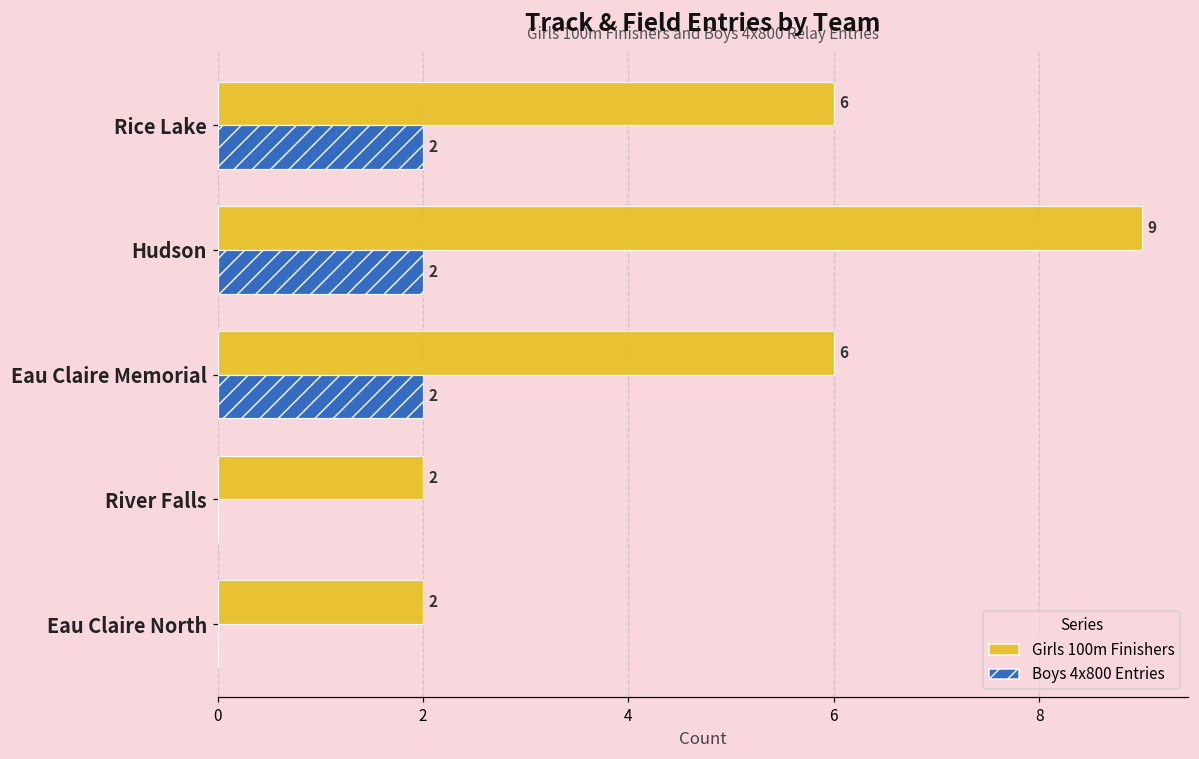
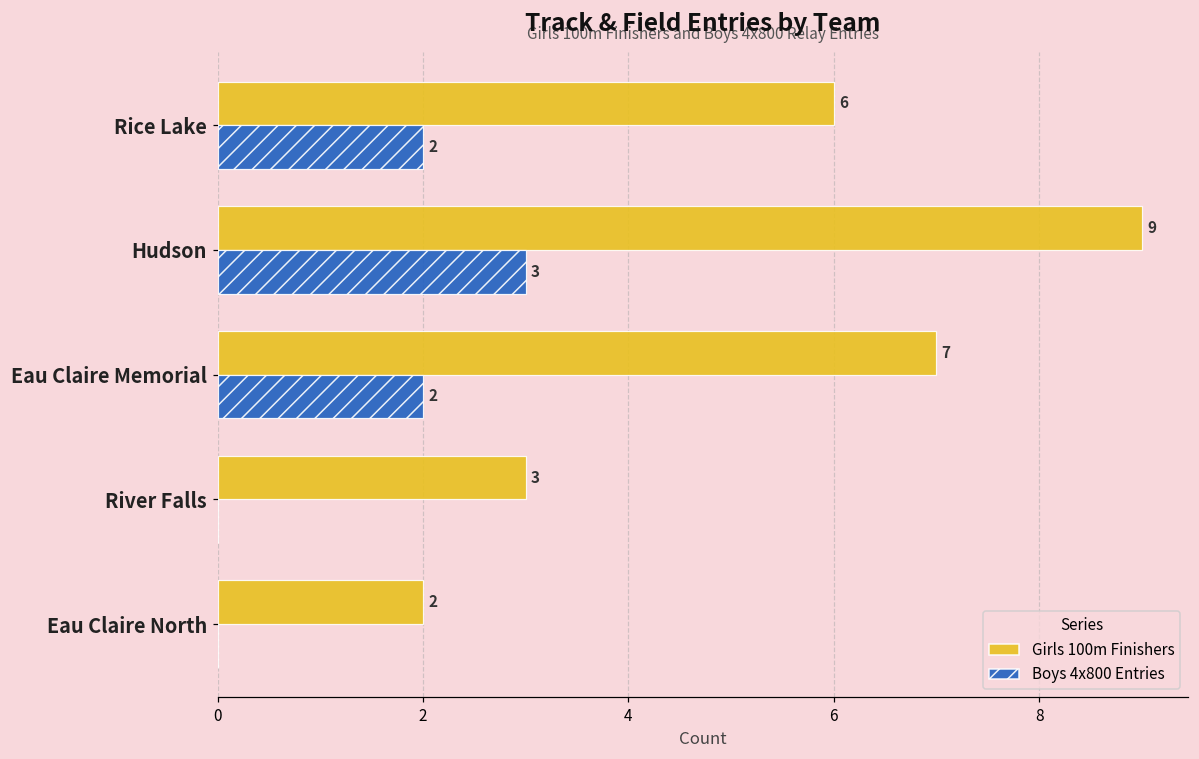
  {
    "Girls 100m Finishers": {
      "Rice Lake": 6,
      "Hudson": 9,
-     "Eau Claire Memorial": 6,
-     "River Falls": 2,
+     "Eau Claire Memorial": 7,
+     "River Falls": 3,
      "Eau Claire North": 2
    },
    "Boys 4x800 Entries": {
      "Rice Lake": 2,
-     "Hudson": 2,
+     "Hudson": 3,
      "Eau Claire Memorial": 2
    }
  }
